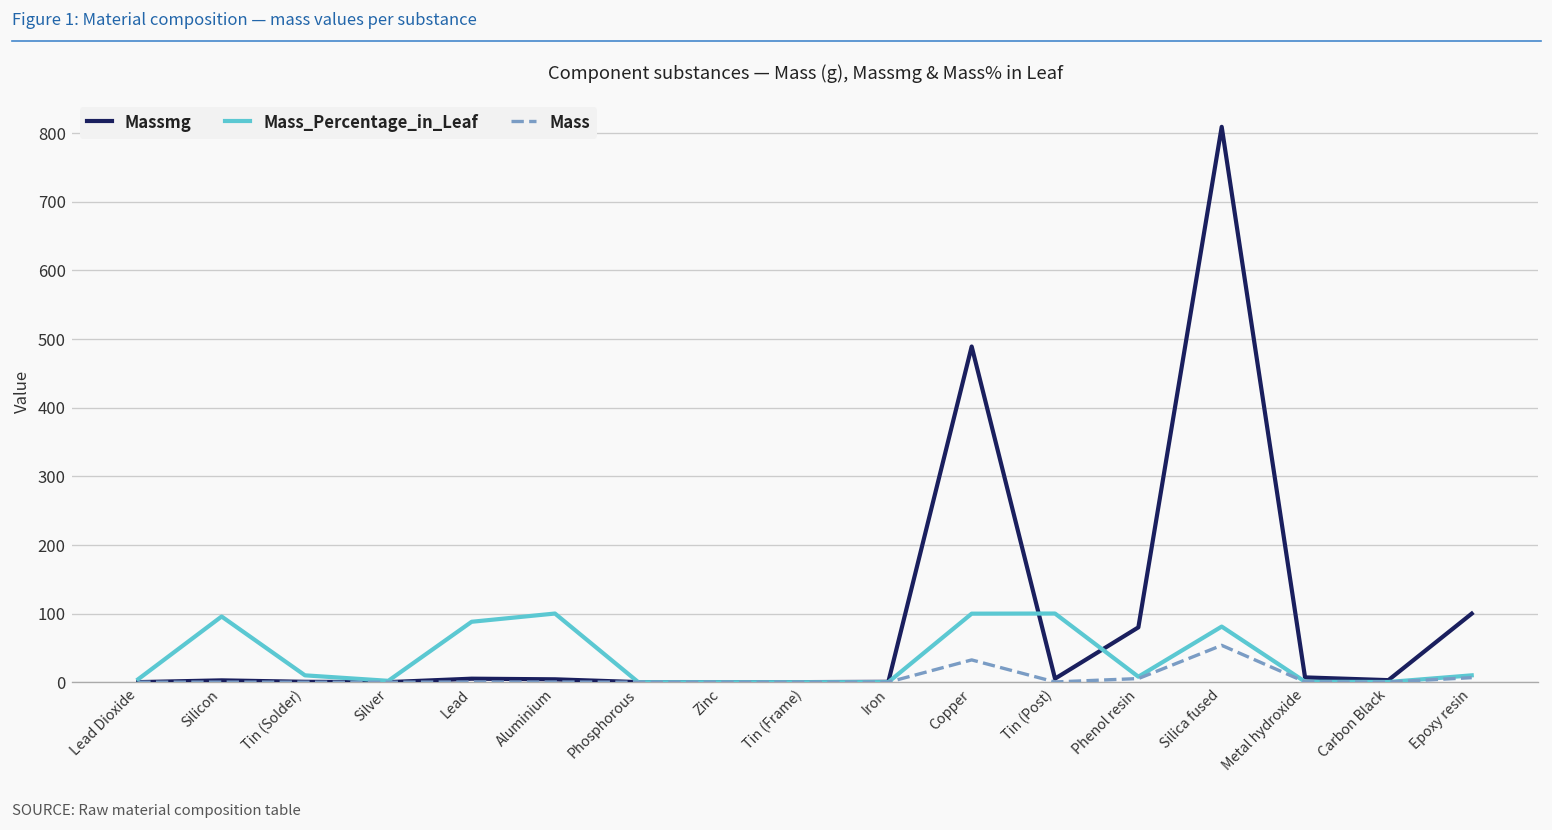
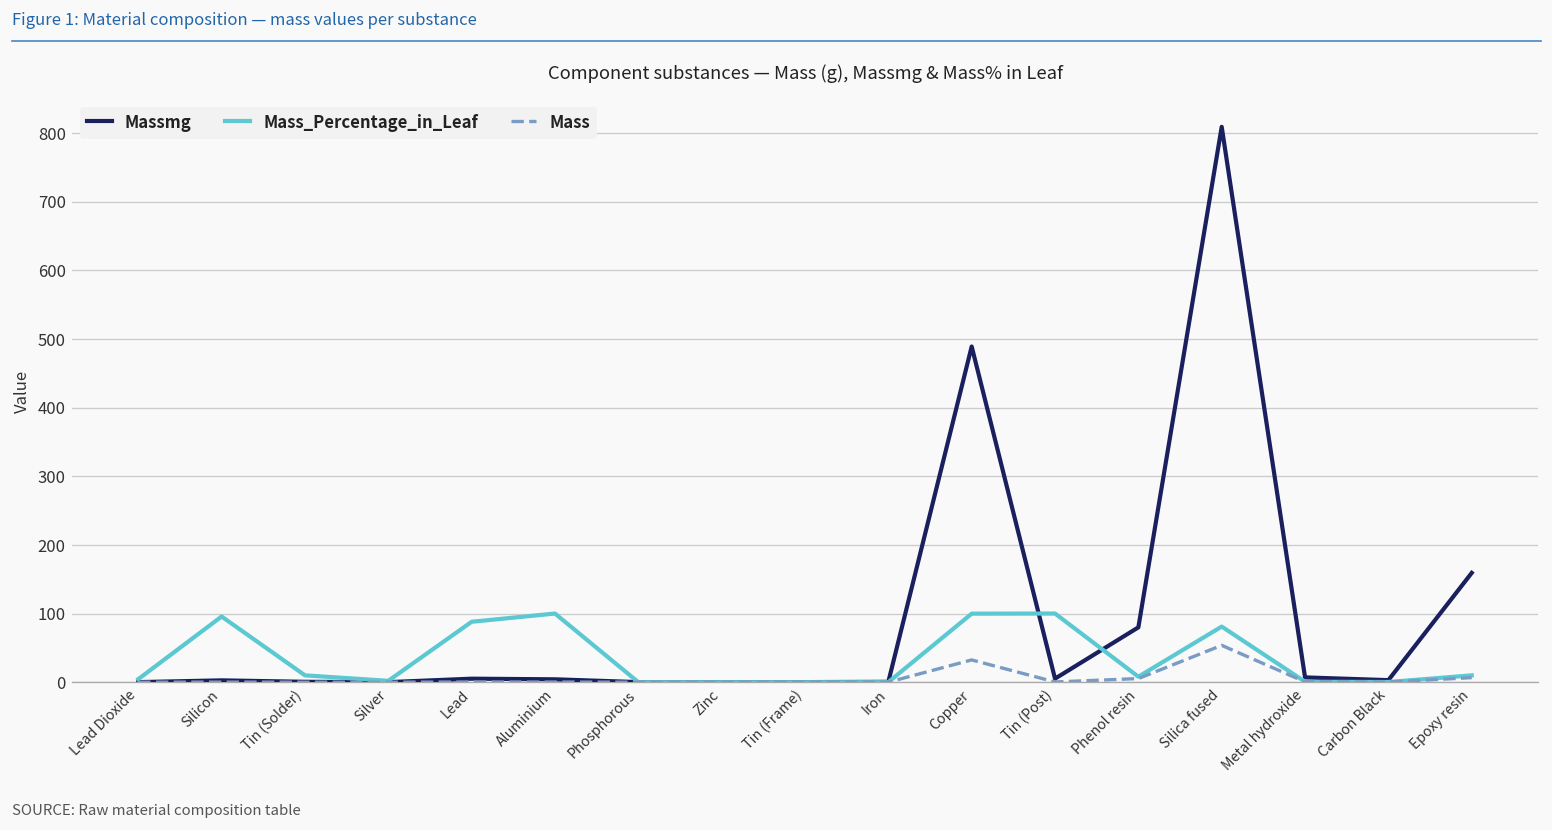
  {
    "Massmg": {
      "Lead": 10,
      "Copper": 490,
      "Tin (Post)": 10,
      "Phenol resin": 80,
      "Silica fused": 810,
      "Metal hydroxide": 10,
-     "Epoxy resin": 100
+     "Epoxy resin": 160
    }
  }
